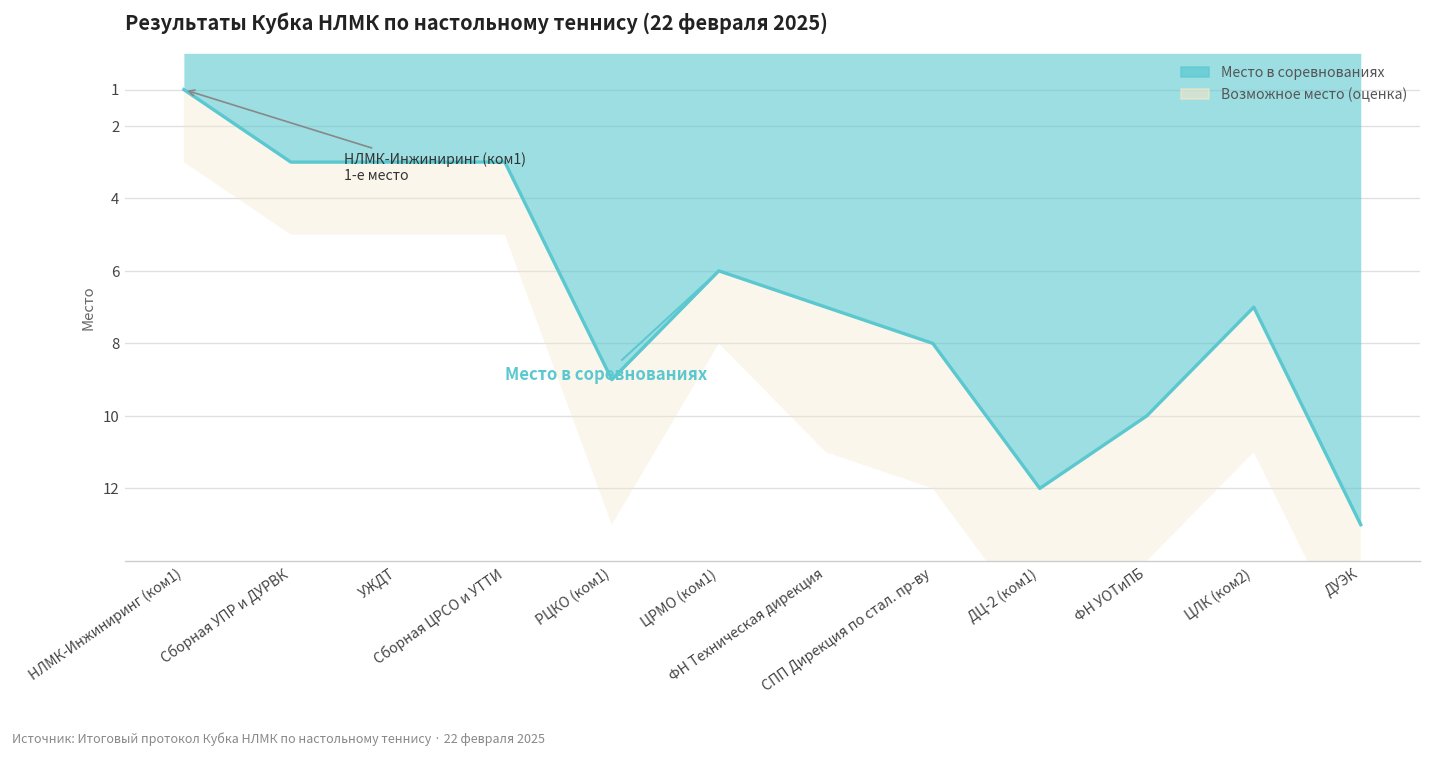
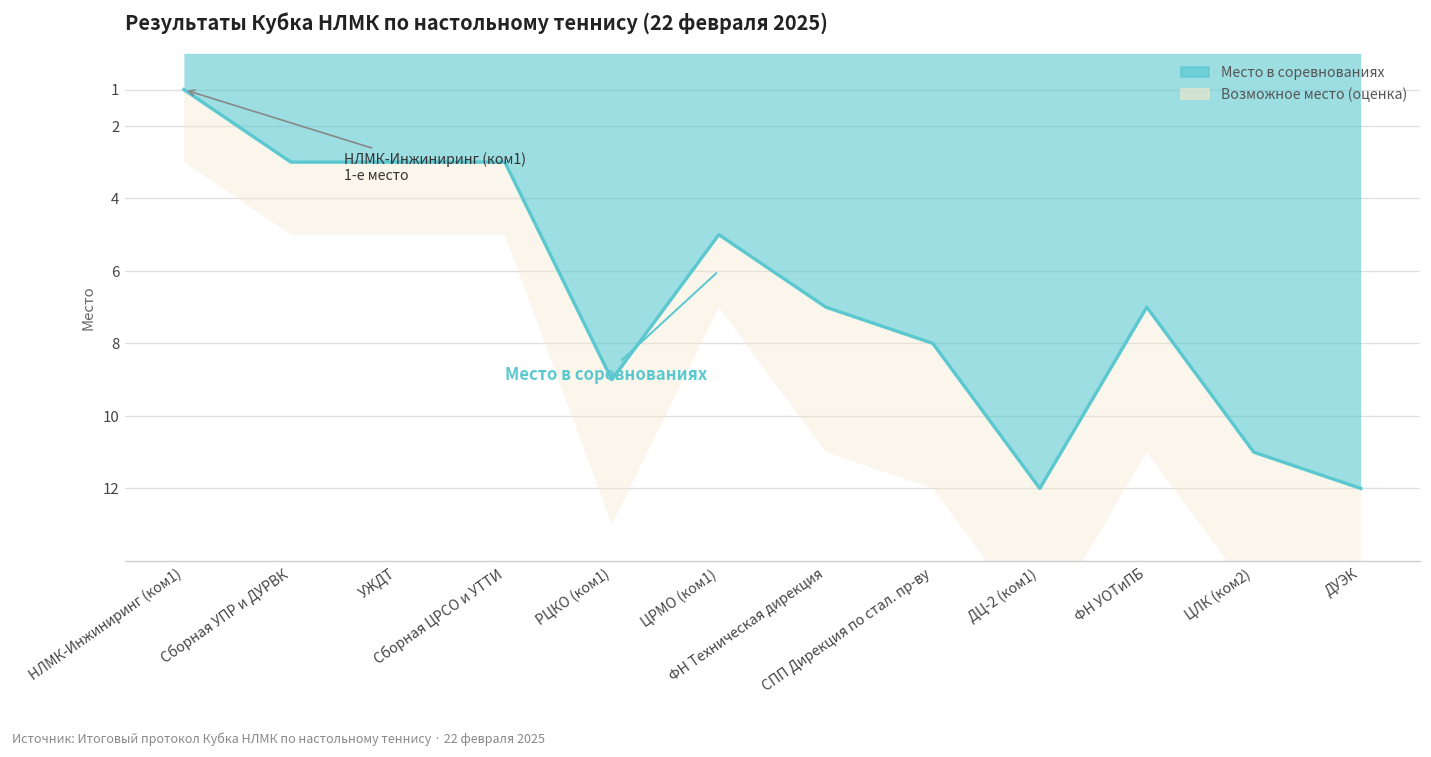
  {
    "Место в соревнованиях": {
      "НЛМК-Инжиниринг (ком1)": 1,
      "РЦКО (ком1)": 9,
-     "ЦРМО (ком1)": 6,
+     "ЦРМО (ком1)": 5,
      "ФН Техническая дирекция": 7,
      "СПП Дирекция по стал. пр-ву": 8,
      "ДЦ-2 (ком1)": 12,
-     "ФН УОТиПБ": 10,
-     "ЦЛК (ком2)": 7,
-     "ДУЭК": 13
+     "ФН УОТиПБ": 7,
+     "ЦЛК (ком2)": 11,
+     "ДУЭК": 12
    },
    "Возможное место (оценка)": {
      "НЛМК-Инжиниринг (ком1)": 2,
      "Сборная УПР и ДУРВК": 2,
      "УЖДТ": 2,
      "Сборная ЦРСО и УТТИ": 2,
      "РЦКО (ком1)": 4,
      "ЦРМО (ком1)": 2,
      "ФН Техническая дирекция": 4,
      "СПП Дирекция по стал. пр-ву": 4,
      "ФН УОТиПБ": 4
    }
  }
